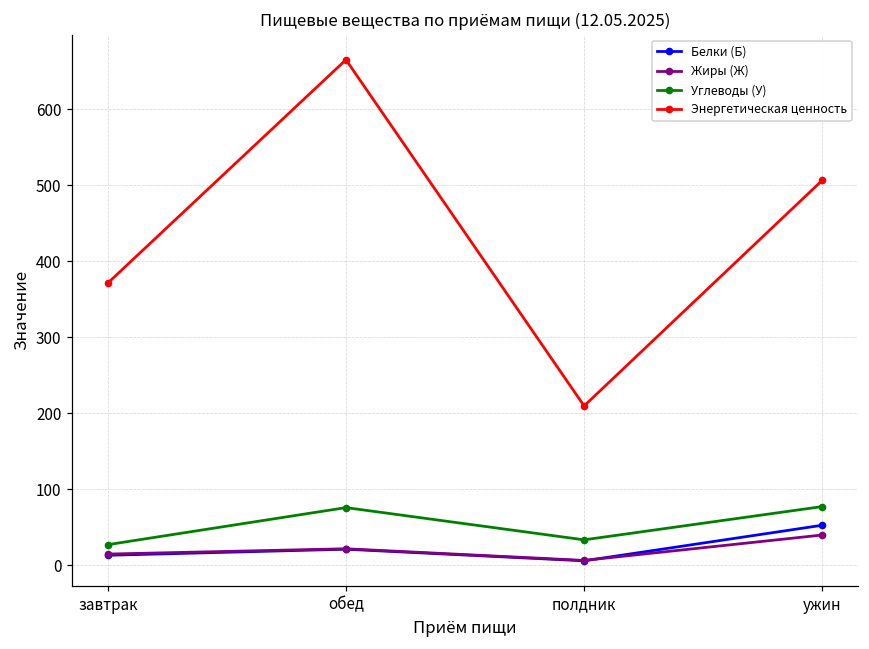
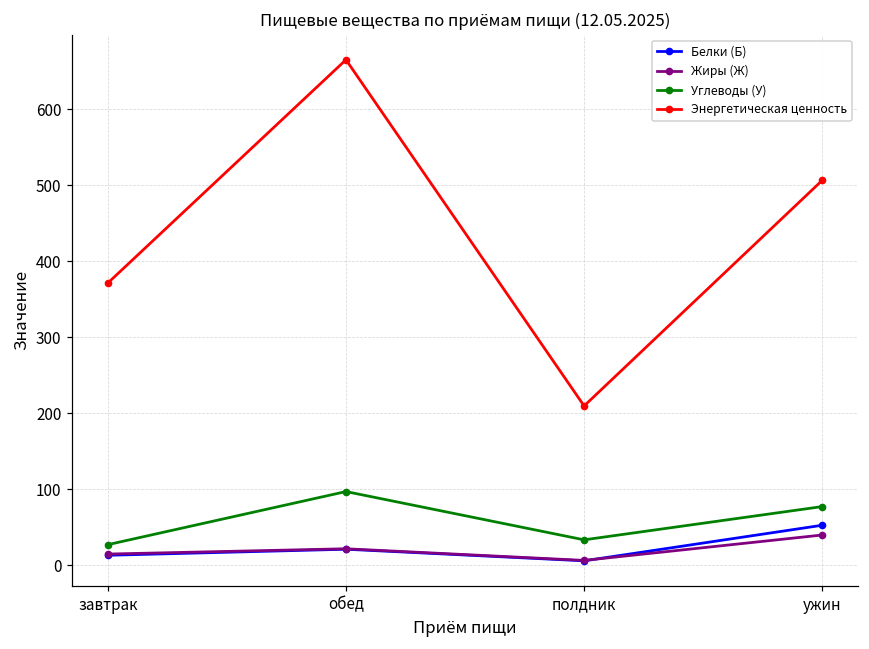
  {
    "Белки (Б)": {
      "ужин": 50
    },
    "Жиры (Ж)": {
      "ужин": 40
    },
    "Углеводы (У)": {
      "завтрак": 30,
-     "обед": 80,
+     "обед": 100,
      "полдник": 30,
      "ужин": 80
    },
    "Энергетическая ценность": {
      "завтрак": 370,
      "обед": 670,
      "полдник": 210,
      "ужин": 510
    }
  }
